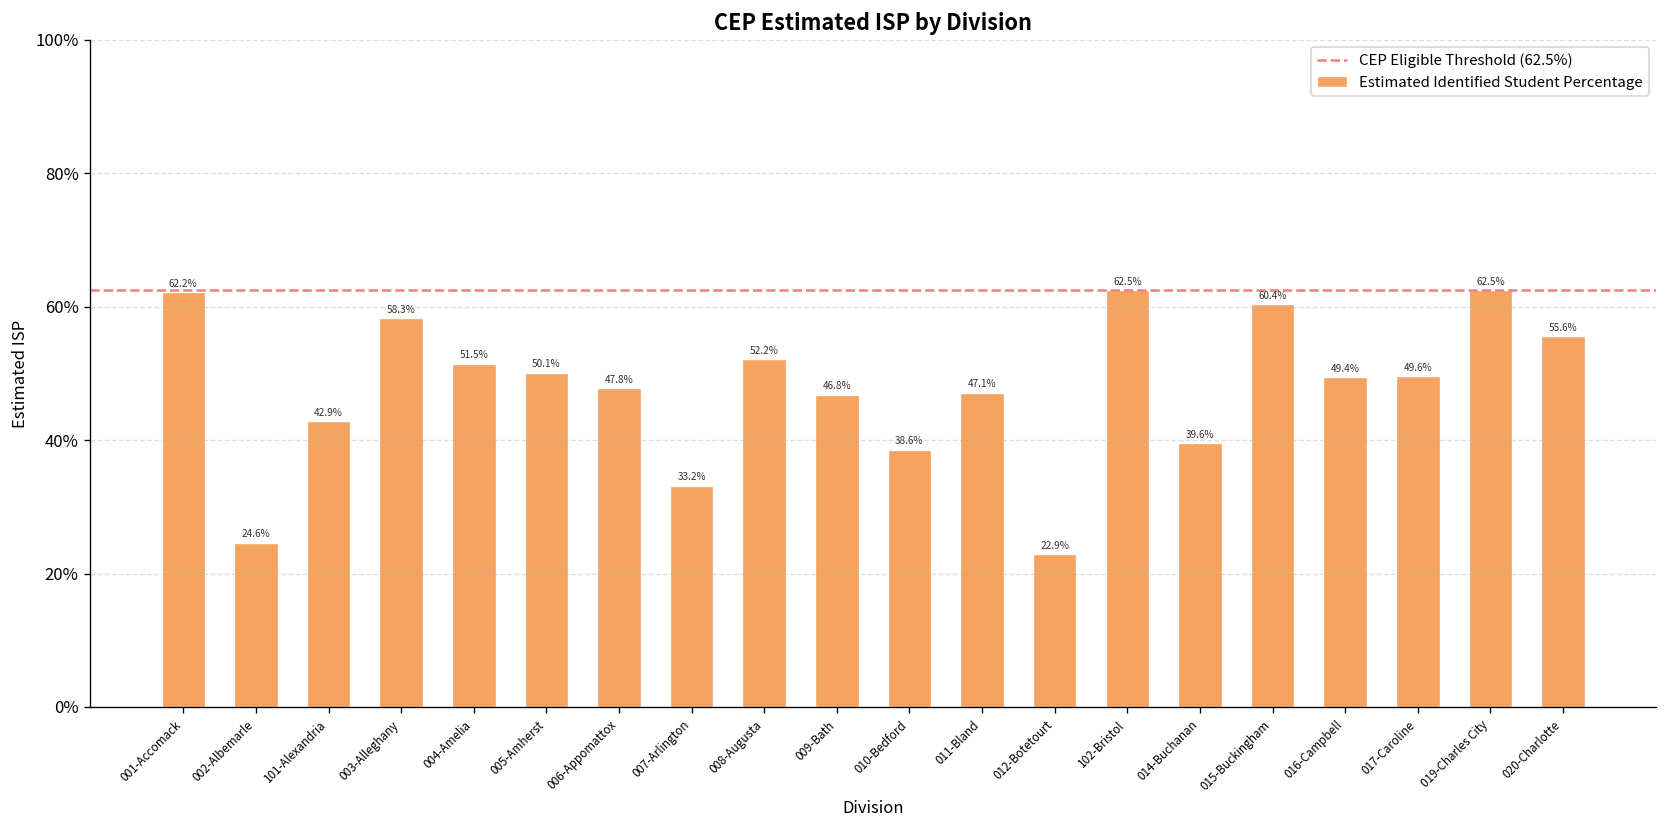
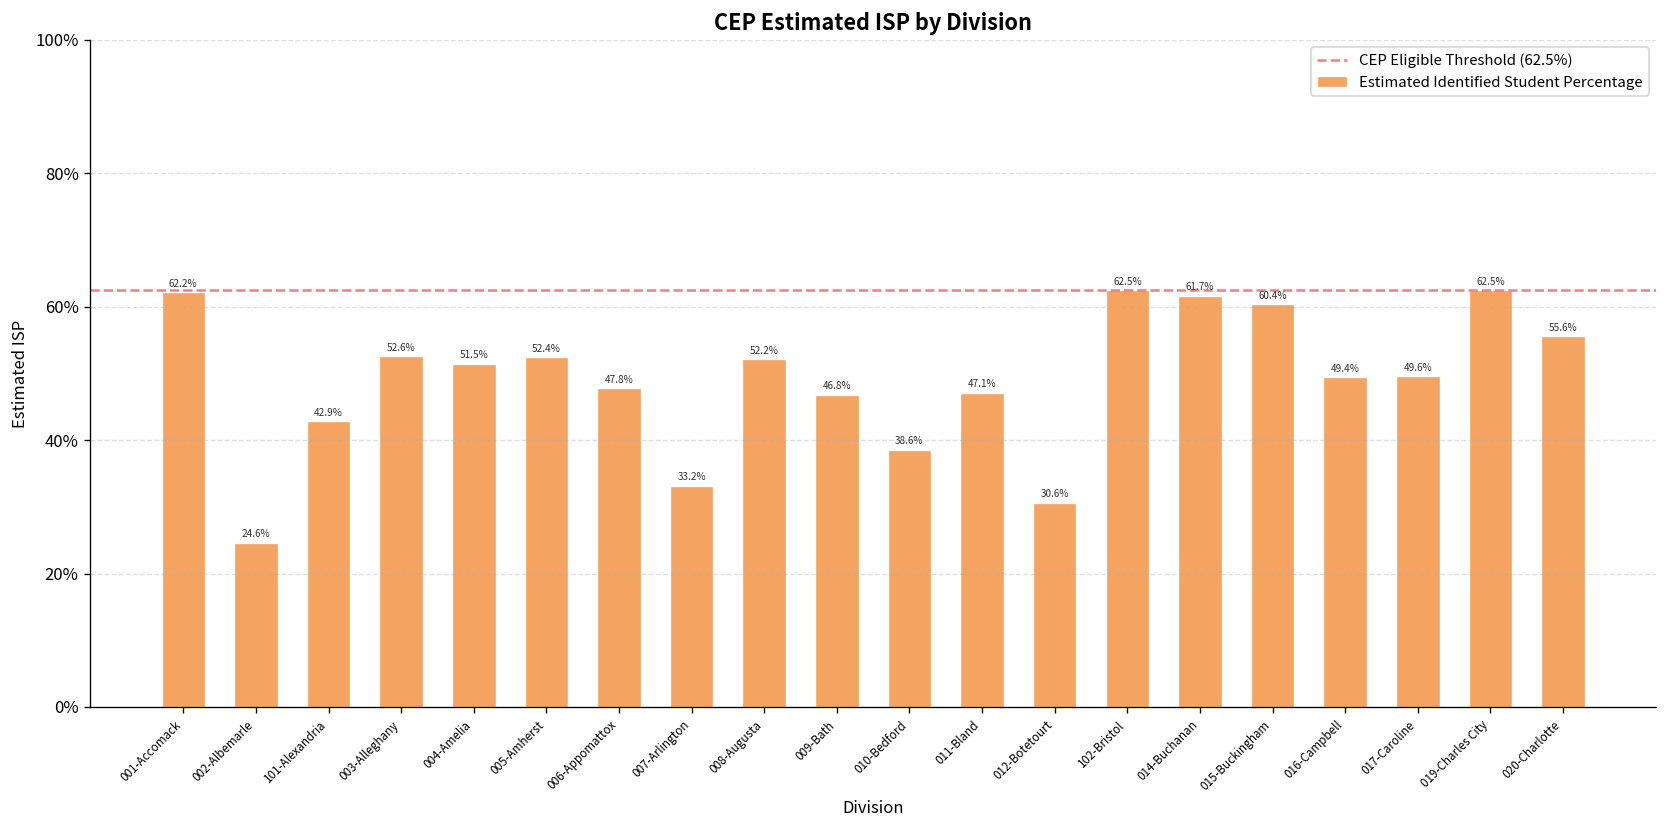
  {
    "001-Accomack": "62.2%",
    "002-Albemarle": "24.6%",
    "101-Alexandria": "42.9%",
-   "003-Alleghany": "58.3%",
+   "003-Alleghany": "52.6%",
    "004-Amelia": "51.5%",
-   "005-Amherst": "50.1%",
+   "005-Amherst": "52.4%",
    "006-Appomattox": "47.8%",
    "007-Arlington": "33.2%",
    "008-Augusta": "52.2%",
    "009-Bath": "46.8%",
    "010-Bedford": "38.6%",
    "011-Bland": "47.1%",
-   "012-Botetourt": "22.9%",
+   "012-Botetourt": "30.6%",
    "102-Bristol": "62.5%",
-   "014-Buchanan": "39.6%",
+   "014-Buchanan": "61.7%",
    "015-Buckingham": "60.4%",
    "016-Campbell": "49.4%",
    "017-Caroline": "49.6%",
    "019-Charles City": "62.5%",
    "020-Charlotte": "55.6%"
  }
